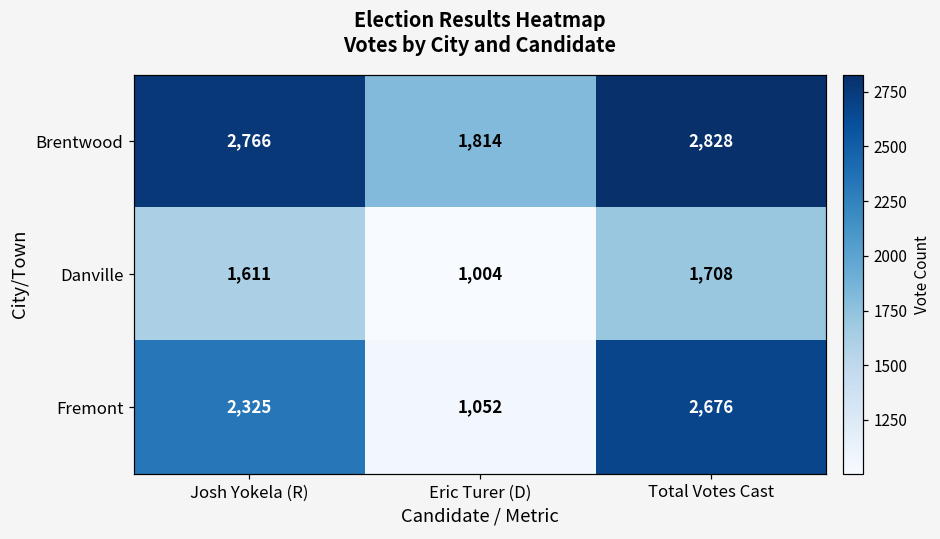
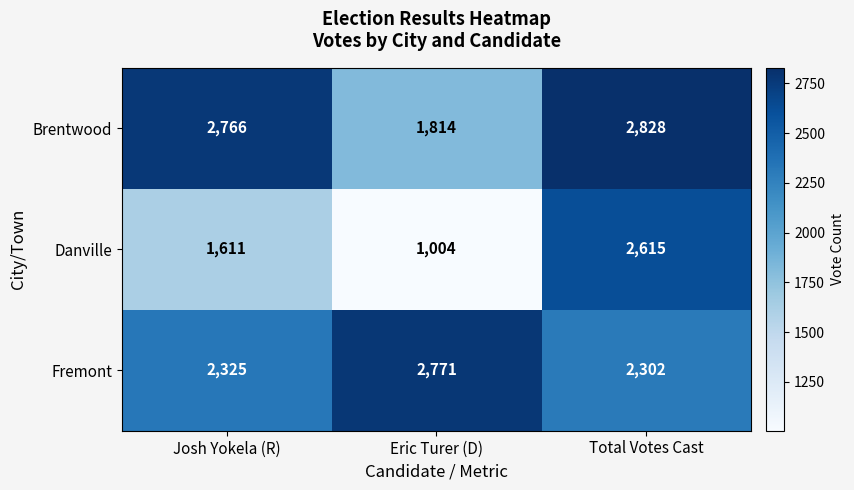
  {
    "Brentwood": {
      "Josh Yokela (R)": "2,766",
      "Eric Turer (D)": "1,814",
      "Total Votes Cast": "2,828"
    },
    "Danville": {
      "Josh Yokela (R)": "1,611",
      "Eric Turer (D)": "1,004",
-     "Total Votes Cast": "1,708"
+     "Total Votes Cast": "2,615"
    },
    "Fremont": {
      "Josh Yokela (R)": "2,325",
-     "Eric Turer (D)": "1,052",
-     "Total Votes Cast": "2,676"
+     "Eric Turer (D)": "2,771",
+     "Total Votes Cast": "2,302"
    }
  }
